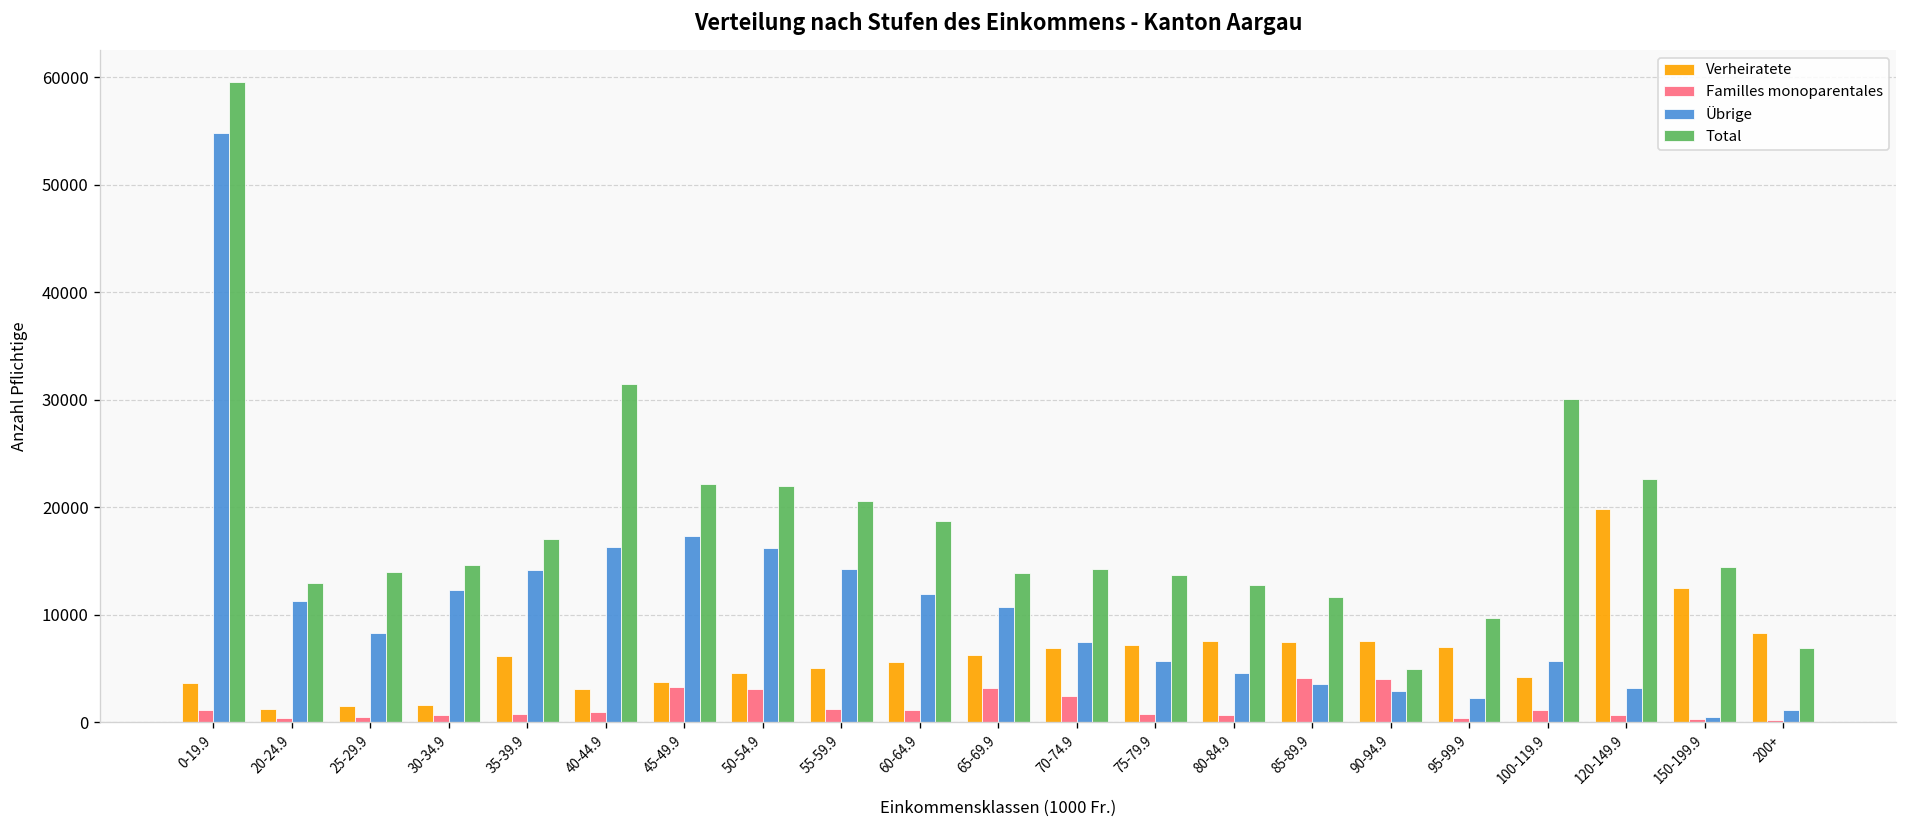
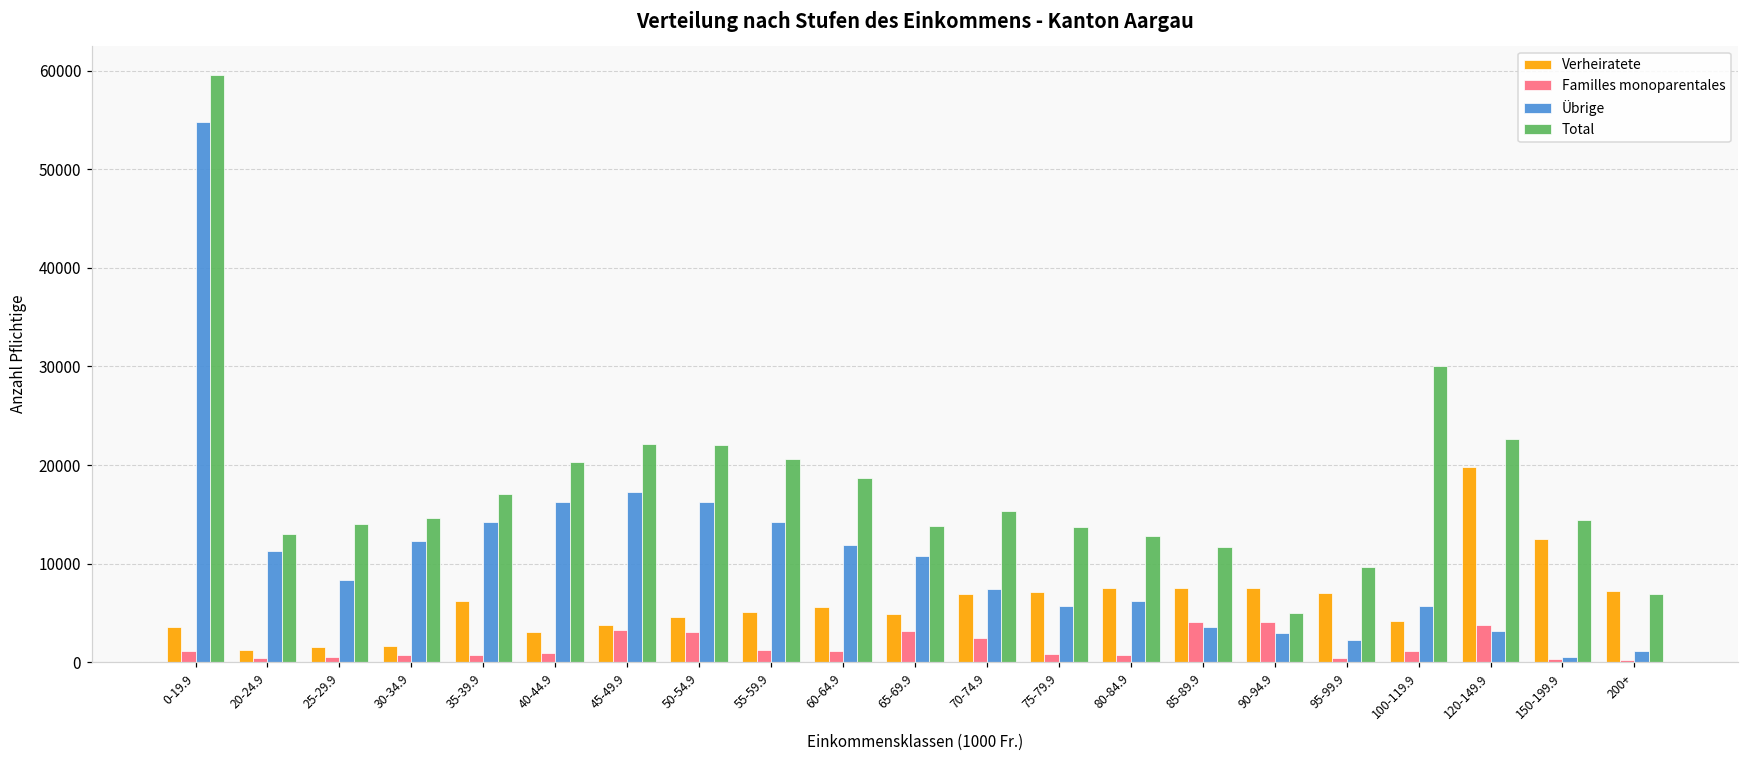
  {
    "Verheiratete": {
      "0-19.9": 4000,
      "20-24.9": 1000,
      "25-29.9": 1000,
      "30-34.9": 2000,
      "35-39.9": 6000,
      "40-44.9": 3000,
      "45-49.9": 4000,
      "50-54.9": 5000,
      "55-59.9": 5000,
      "60-64.9": 6000,
-     "65-69.9": 6000,
+     "65-69.9": 5000,
      "70-74.9": 7000,
      "75-79.9": 7000,
      "80-84.9": 8000,
      "85-89.9": 7000,
      "90-94.9": 8000,
      "95-99.9": 7000,
      "100-119.9": 4000,
      "120-149.9": 20000,
      "150-199.9": 13000,
-     "200+": 8000
+     "200+": 7000
    },
    "Familles monoparentales": {
      "0-19.9": 1000,
      "20-24.9": 0,
      "25-29.9": 1000,
      "30-34.9": 1000,
      "35-39.9": 1000,
      "40-44.9": 1000,
      "45-49.9": 3000,
      "50-54.9": 3000,
      "55-59.9": 1000,
      "60-64.9": 1000,
      "65-69.9": 3000,
      "70-74.9": 2000,
      "75-79.9": 1000,
      "80-84.9": 1000,
      "85-89.9": 4000,
      "90-94.9": 4000,
      "95-99.9": 0,
      "100-119.9": 1000,
-     "120-149.9": 1000,
+     "120-149.9": 4000,
      "150-199.9": 0
    },
    "Übrige": {
      "0-19.9": 55000,
      "20-24.9": 11000,
      "25-29.9": 8000,
      "30-34.9": 12000,
      "35-39.9": 14000,
      "40-44.9": 16000,
      "45-49.9": 17000,
      "50-54.9": 16000,
      "55-59.9": 14000,
      "60-64.9": 12000,
      "65-69.9": 11000,
      "70-74.9": 7000,
      "75-79.9": 6000,
-     "80-84.9": 5000,
+     "80-84.9": 6000,
      "85-89.9": 4000,
      "90-94.9": 3000,
      "95-99.9": 2000,
      "100-119.9": 6000,
      "120-149.9": 3000,
      "150-199.9": 1000,
      "200+": 1000
    },
    "Total": {
      "0-19.9": 60000,
      "20-24.9": 13000,
      "25-29.9": 14000,
      "30-34.9": 15000,
      "35-39.9": 17000,
-     "40-44.9": 31000,
+     "40-44.9": 20000,
      "45-49.9": 22000,
      "50-54.9": 22000,
      "55-59.9": 21000,
      "60-64.9": 19000,
      "65-69.9": 14000,
-     "70-74.9": 14000,
+     "70-74.9": 15000,
      "75-79.9": 14000,
      "80-84.9": 13000,
      "85-89.9": 12000,
      "90-94.9": 5000,
      "95-99.9": 10000,
      "100-119.9": 30000,
      "120-149.9": 23000,
      "150-199.9": 14000,
      "200+": 7000
    }
  }
